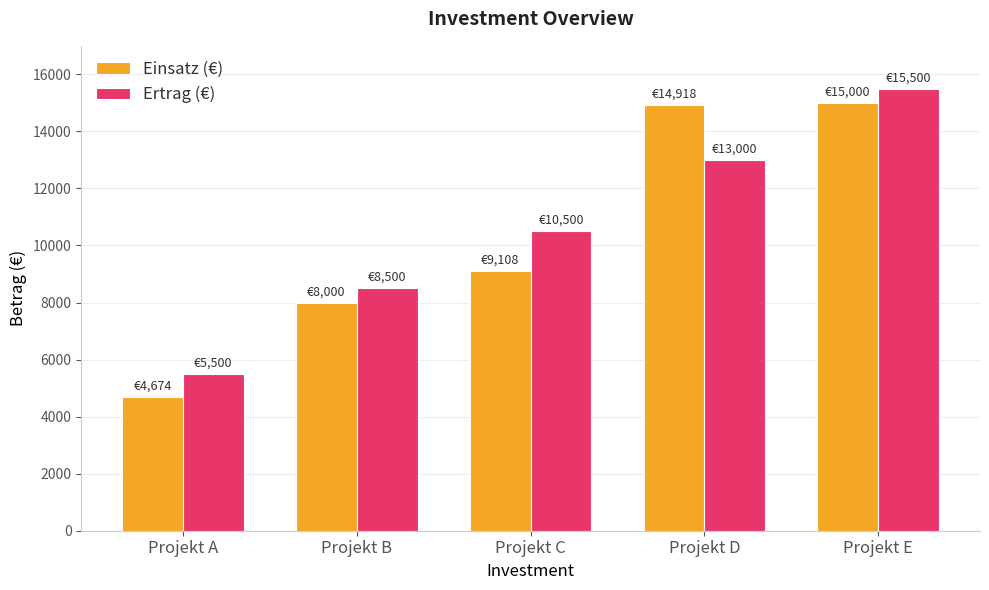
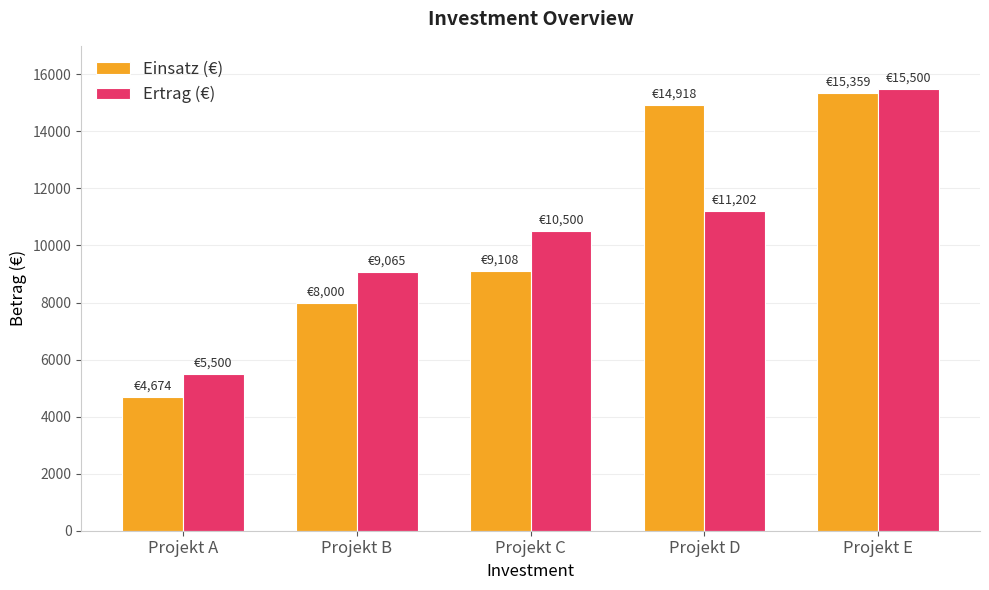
  {
    "Einsatz (€)": {
      "Projekt A": "€4,674",
      "Projekt B": "€8,000",
      "Projekt C": "€9,108",
      "Projekt D": "€14,918",
-     "Projekt E": "€15,000"
+     "Projekt E": "€15,359"
    },
    "Ertrag (€)": {
      "Projekt A": "€5,500",
-     "Projekt B": "€8,500",
+     "Projekt B": "€9,065",
      "Projekt C": "€10,500",
-     "Projekt D": "€13,000",
+     "Projekt D": "€11,202",
      "Projekt E": "€15,500"
    }
  }
